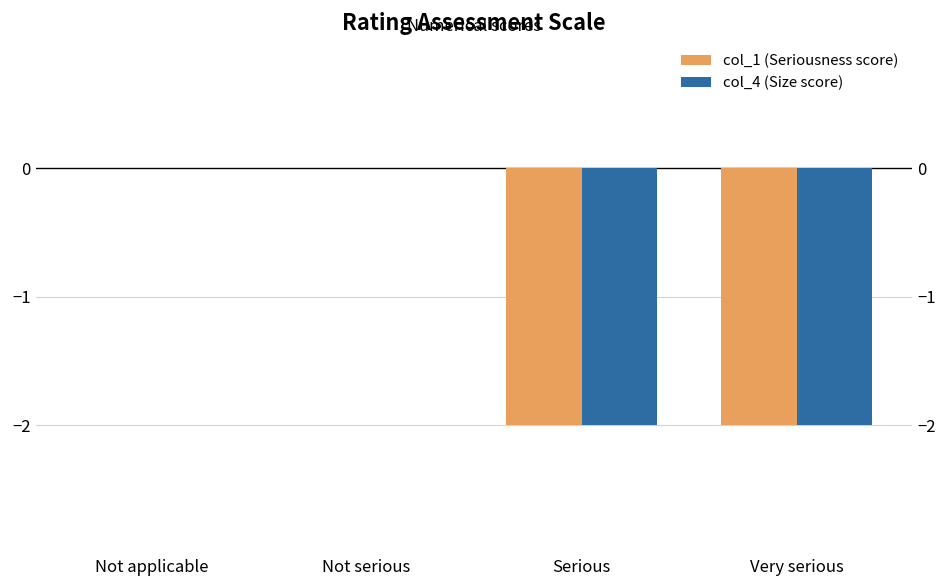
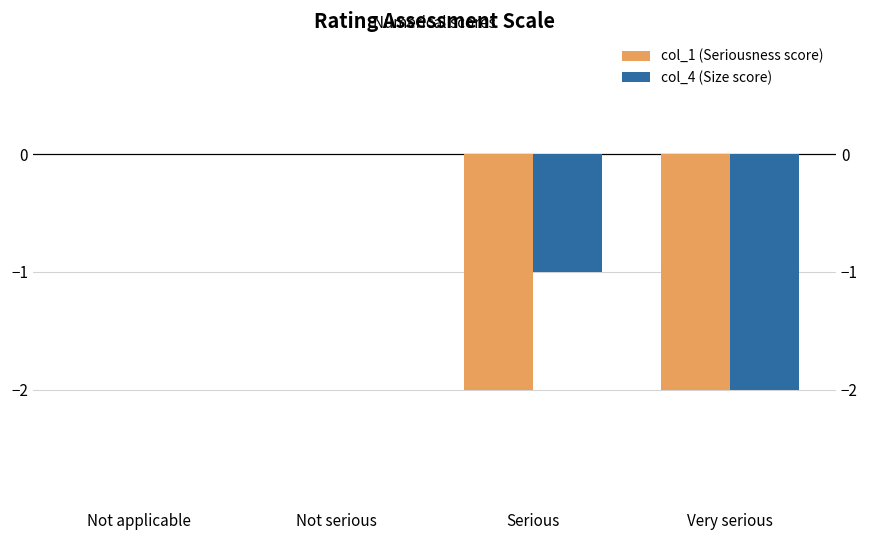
  {
    "col_1 (Seriousness score)": {
      "Not applicable": 0,
      "Not serious": 0,
      "Serious": -2,
      "Very serious": -2
    },
    "col_4 (Size score)": {
      "Not applicable": 0,
      "Not serious": 0,
-     "Serious": -2,
+     "Serious": -1,
      "Very serious": -2
    }
  }
